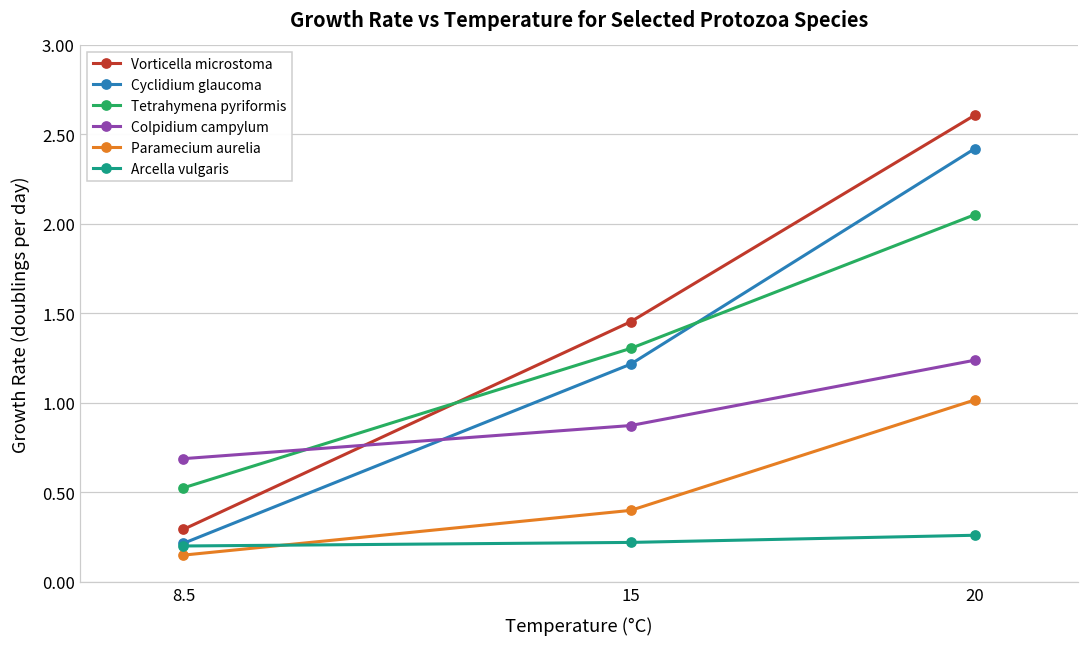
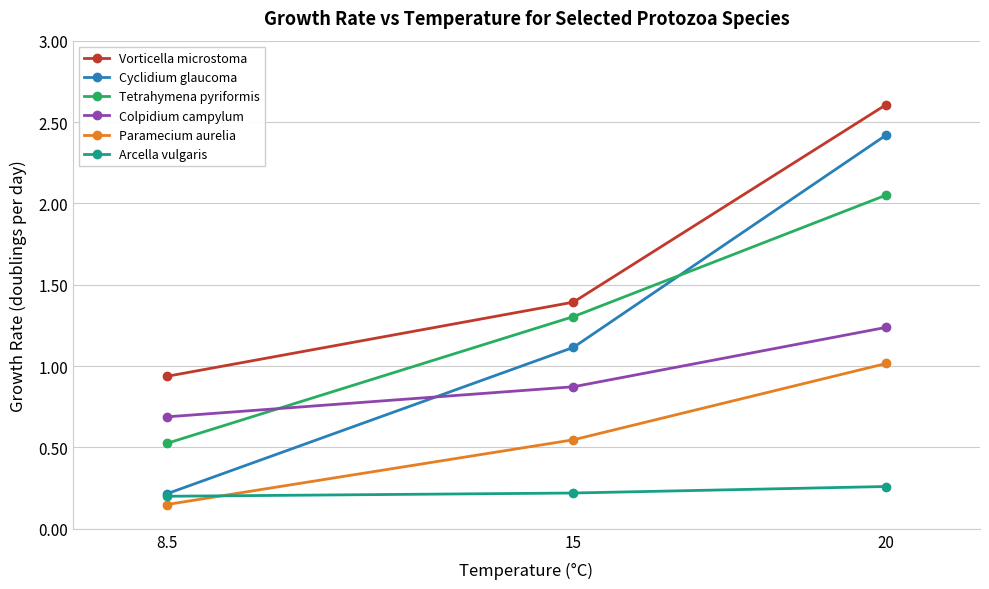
  {
    "Vorticella microstoma": {
-     "8.5": 0.29,
-     "15": 1.45,
+     "8.5": 0.94,
+     "15": 1.39,
      "20": 2.61
    },
    "Cyclidium glaucoma": {
-     "15": 1.22,
+     "15": 1.12,
      "20": 2.42
    },
    "Colpidium campylum": {
      "8.5": 0.69,
      "15": 0.87,
      "20": 1.24
    },
    "Paramecium aurelia": {
      "8.5": 0.15,
-     "15": 0.40,
+     "15": 0.55,
      "20": 1.02
    }
  }
